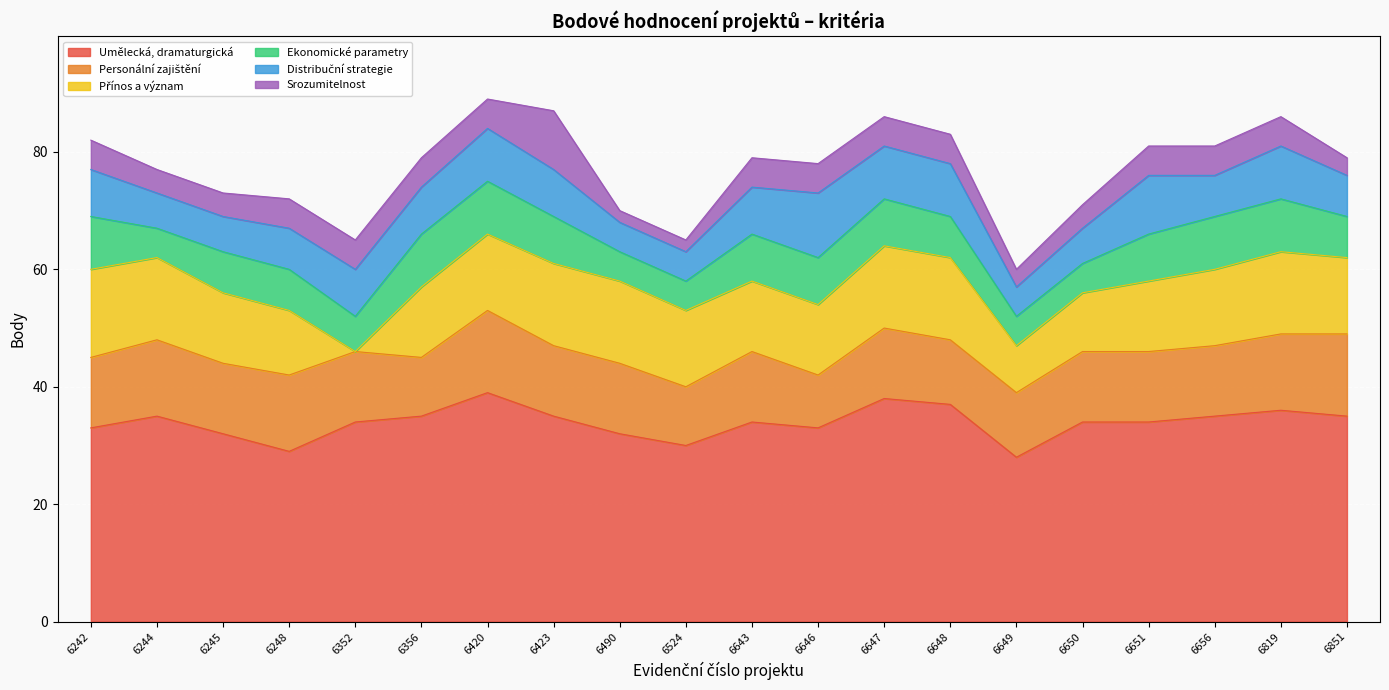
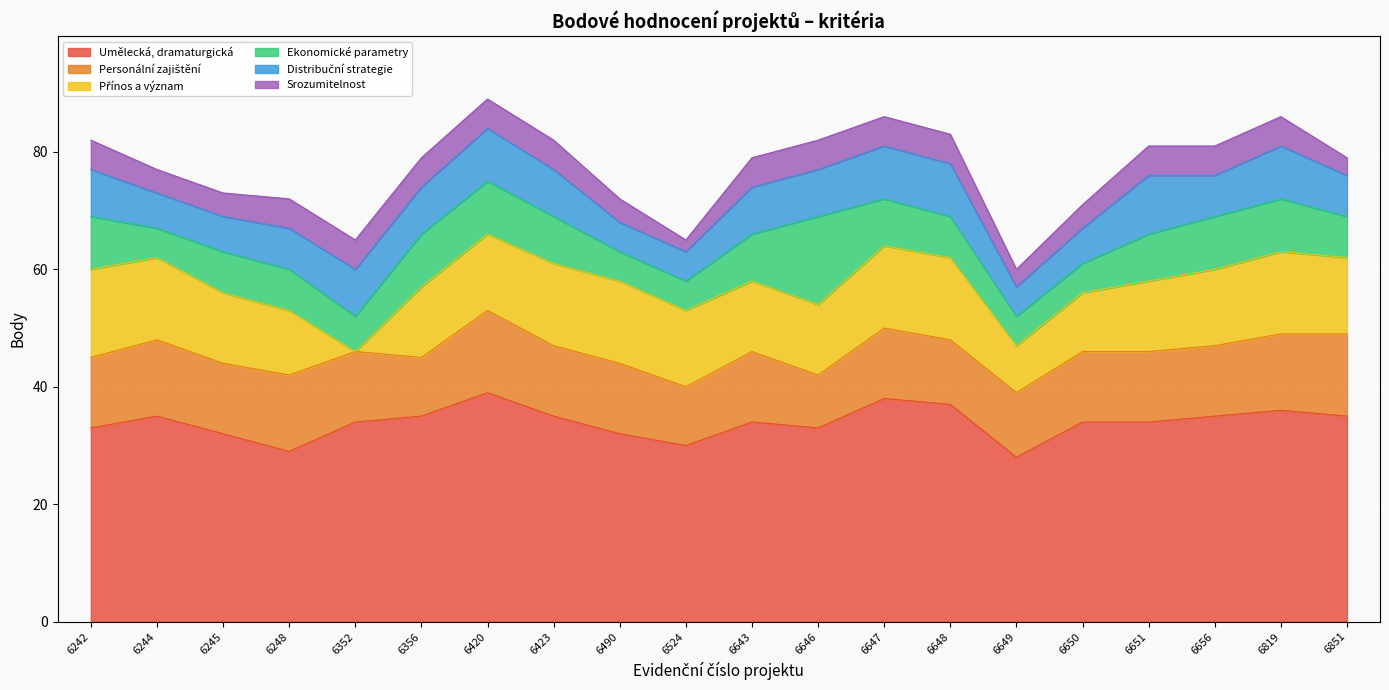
  {
    "Přínos a význam": {
      "6242": 15,
      "6244": 14,
      "6245": 12,
      "6248": 11,
      "6356": 12,
      "6420": 13,
      "6423": 14,
      "6490": 14,
      "6524": 13,
      "6643": 12,
      "6646": 12,
      "6647": 14,
      "6648": 14,
      "6649": 8,
      "6650": 10,
      "6651": 12,
      "6656": 13,
      "6819": 14,
      "6851": 13
    },
    "Ekonomické parametry": {
      "6242": 9,
      "6244": 5,
      "6245": 7,
      "6248": 7,
      "6352": 6,
      "6356": 9,
      "6420": 9,
      "6423": 8,
      "6490": 5,
      "6524": 5,
      "6643": 8,
-     "6646": 8,
+     "6646": 15,
      "6647": 8,
      "6648": 7,
      "6649": 5,
      "6650": 5,
      "6651": 8,
      "6656": 9,
      "6819": 9,
      "6851": 7
    },
    "Distribuční strategie": {
      "6242": 8,
      "6244": 6,
      "6245": 6,
      "6248": 7,
      "6352": 8,
      "6356": 8,
      "6420": 9,
      "6423": 8,
      "6490": 5,
      "6524": 5,
      "6643": 8,
-     "6646": 11,
+     "6646": 8,
      "6647": 9,
      "6648": 9,
      "6649": 5,
      "6650": 6,
      "6651": 10,
      "6656": 7,
      "6819": 9,
      "6851": 7
    },
    "Srozumitelnost": {
      "6242": 5,
      "6244": 4,
      "6245": 4,
      "6248": 5,
      "6352": 5,
      "6356": 5,
      "6420": 5,
-     "6423": 10,
-     "6490": 2,
+     "6423": 5,
+     "6490": 4,
      "6524": 2,
      "6643": 5,
      "6646": 5,
      "6647": 5,
      "6648": 5,
      "6649": 3,
      "6650": 4,
      "6651": 5,
      "6656": 5,
      "6819": 5,
      "6851": 3
    }
  }
